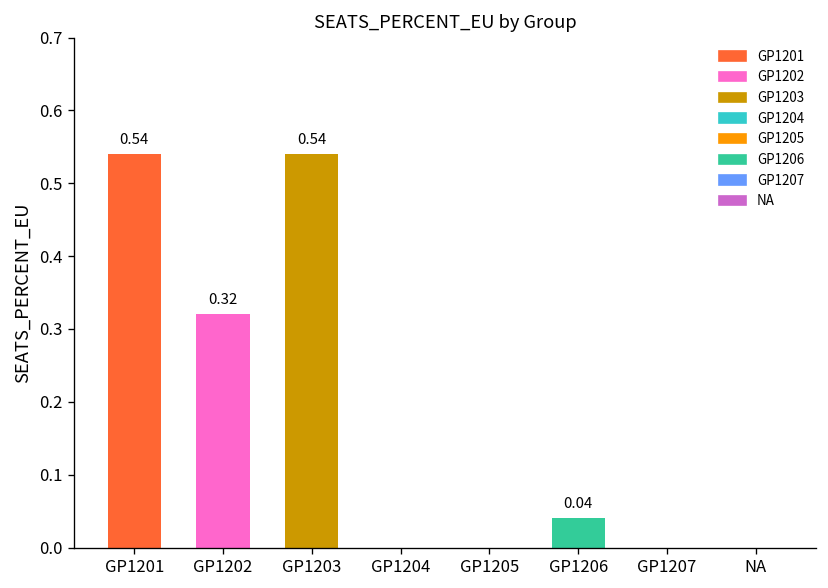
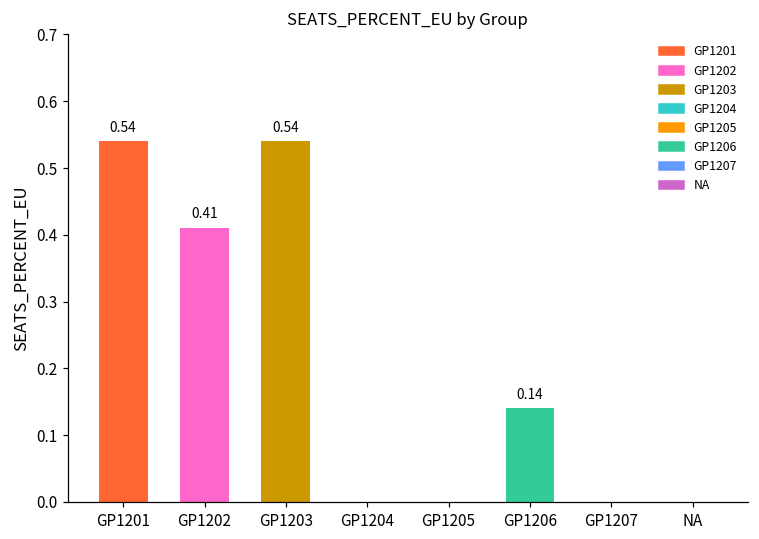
  {
    "GP1201": 0.54,
-   "GP1202": 0.32,
+   "GP1202": 0.41,
    "GP1203": 0.54,
-   "GP1206": 0.04
+   "GP1206": 0.14
  }
